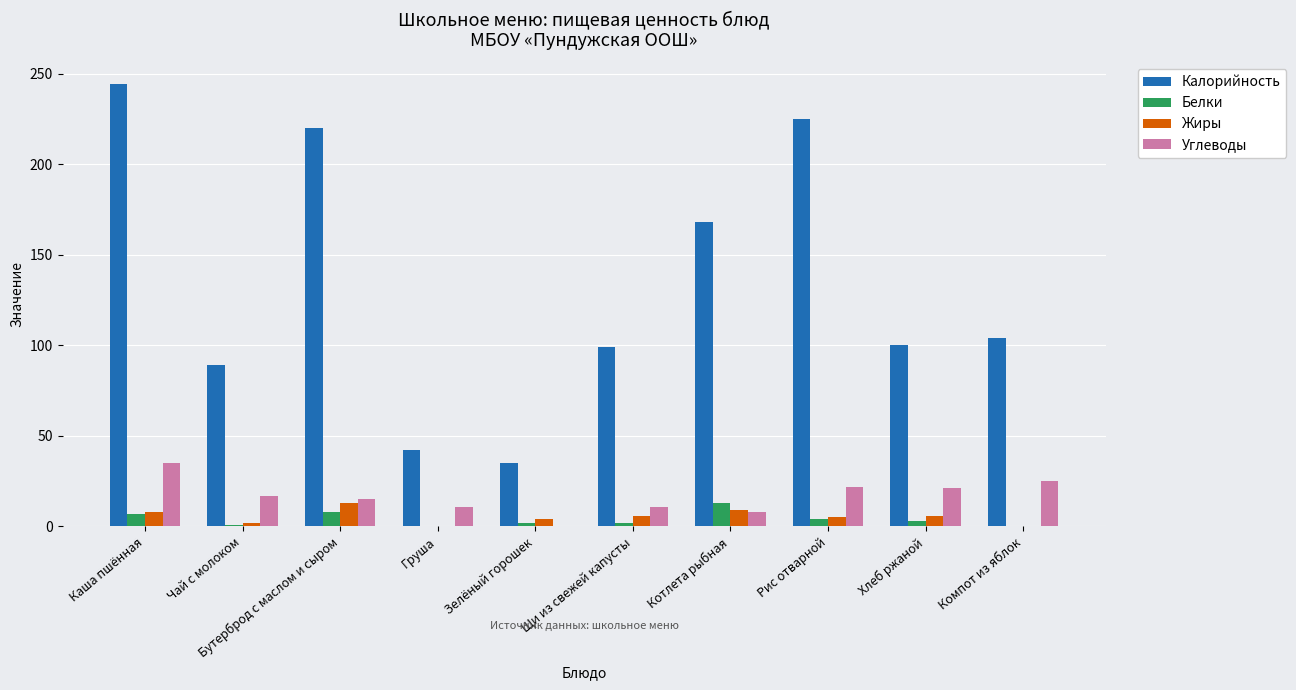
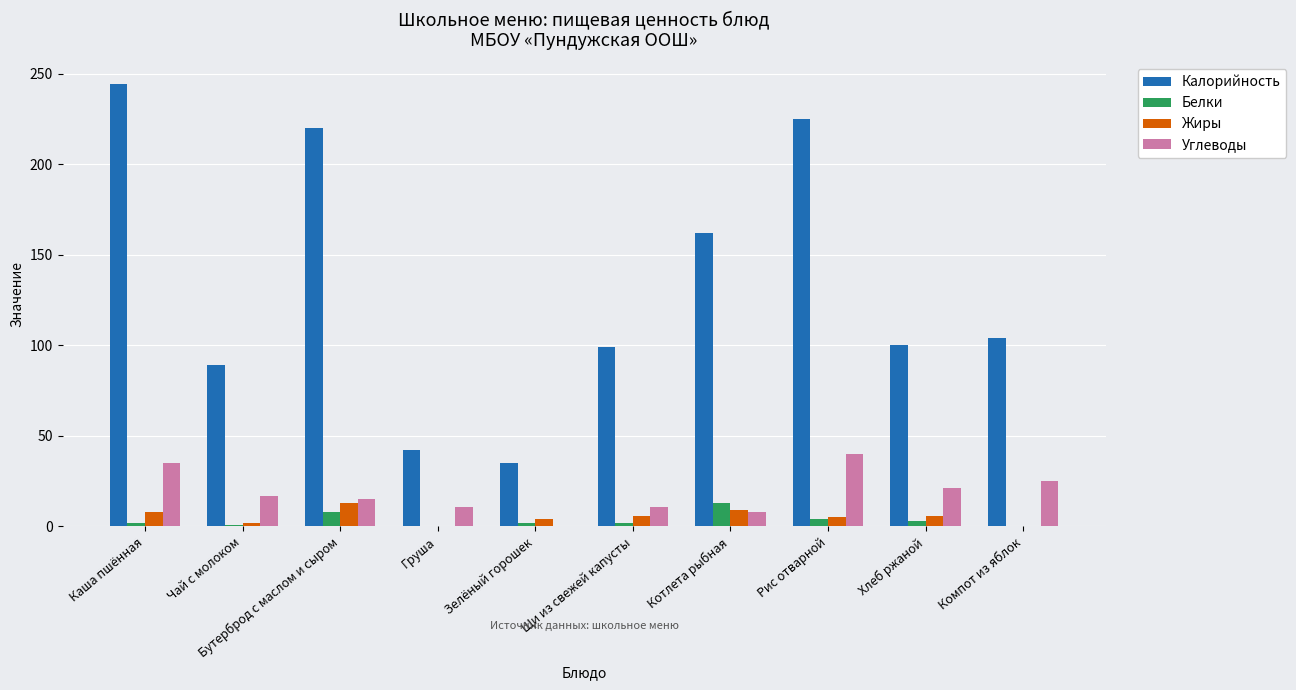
  {
    "Калорийность": {
      "Каша пшённая": 244,
      "Чай с молоком": 89,
      "Бутерброд с маслом и сыром": 220,
      "Груша": 42,
      "Зелёный горошек": 35,
      "Щи из свежей капусты": 99,
-     "Котлета рыбная": 168,
+     "Котлета рыбная": 162,
      "Рис отварной": 225,
      "Хлеб ржаной": 100,
      "Компот из яблок": 104
    },
    "Белки": {
-     "Каша пшённая": 7,
+     "Каша пшённая": 2,
      "Бутерброд с маслом и сыром": 8,
      "Груша": 0,
      "Зелёный горошек": 2,
      "Щи из свежей капусты": 2,
      "Котлета рыбная": 13,
      "Рис отварной": 4,
      "Хлеб ржаной": 3,
      "Компот из яблок": 0
    },
    "Жиры": {
      "Каша пшённая": 8,
      "Чай с молоком": 2,
      "Бутерброд с маслом и сыром": 13,
      "Груша": 0,
      "Зелёный горошек": 4,
      "Щи из свежей капусты": 6,
      "Котлета рыбная": 9,
      "Рис отварной": 5,
      "Хлеб ржаной": 6,
      "Компот из яблок": 0
    },
    "Углеводы": {
      "Каша пшённая": 35,
      "Чай с молоком": 17,
      "Бутерброд с маслом и сыром": 15,
      "Груша": 11,
      "Зелёный горошек": 0,
      "Щи из свежей капусты": 11,
      "Котлета рыбная": 8,
-     "Рис отварной": 22,
+     "Рис отварной": 40,
      "Хлеб ржаной": 21,
      "Компот из яблок": 25
    }
  }
